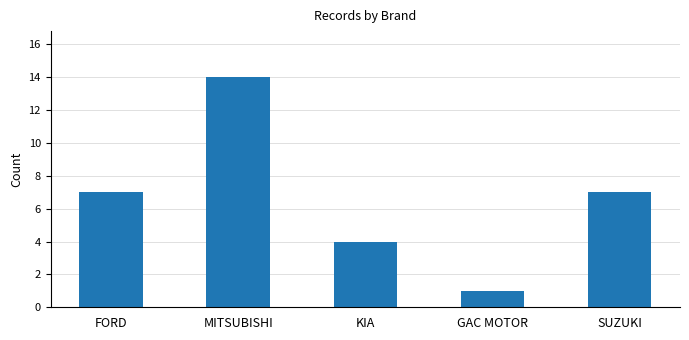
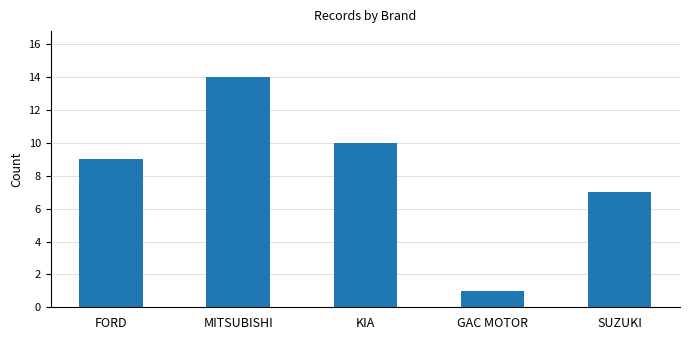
  {
-   "FORD": 7,
+   "FORD": 9,
    "MITSUBISHI": 14,
-   "KIA": 4,
+   "KIA": 10,
    "GAC MOTOR": 1,
    "SUZUKI": 7
  }
